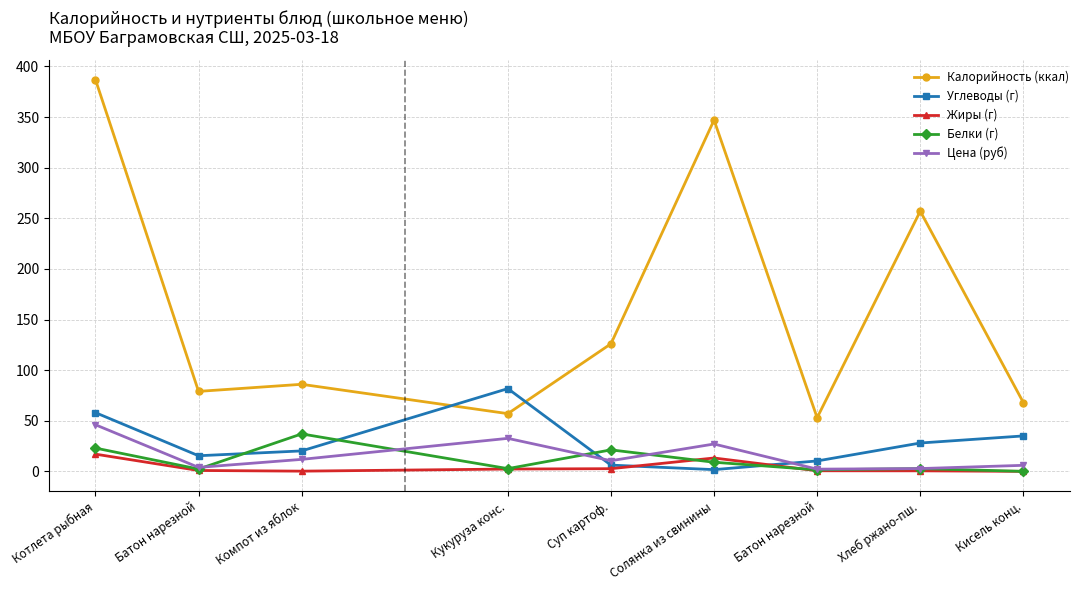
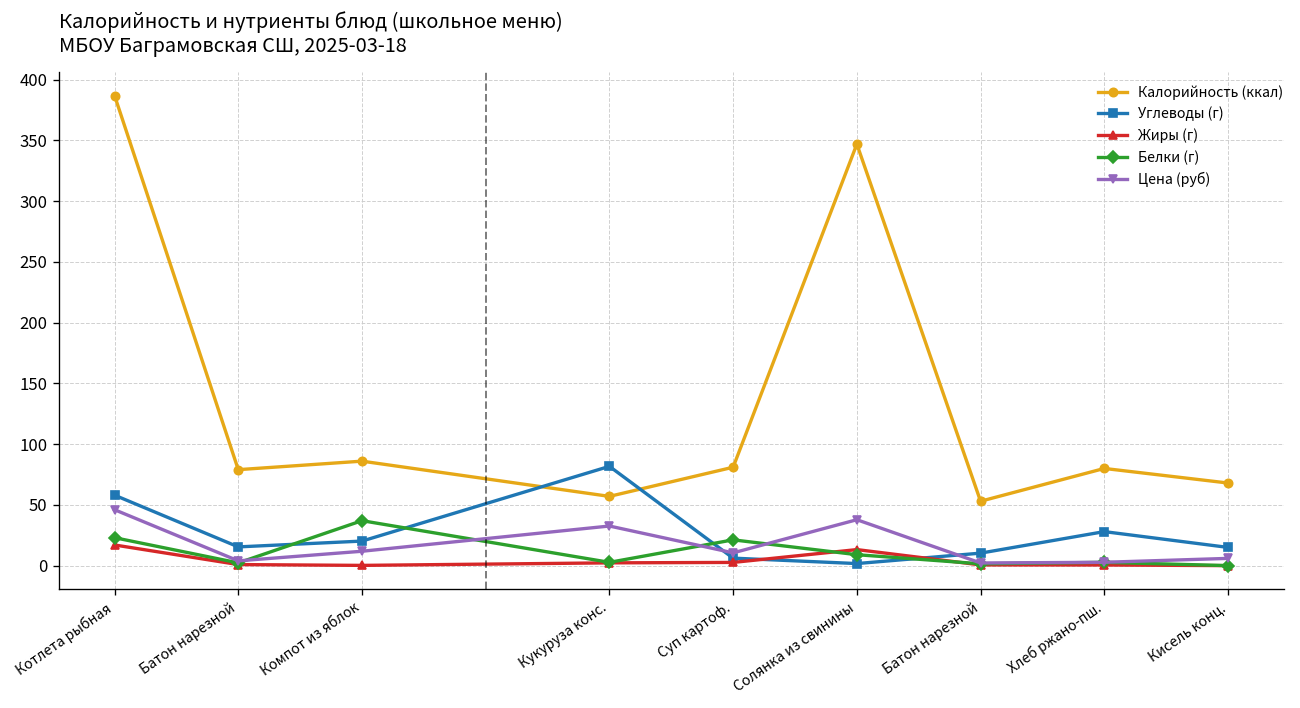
  {
    "Калорийность (ккал)": {
      "Котлета рыбная": 387,
      "Компот из яблок": 86,
      "Кукуруза конс.": 57,
-     "Суп картоф.": 126,
+     "Суп картоф.": 81,
      "Солянка из свинины": 347,
-     "Хлеб ржано-пш.": 257,
+     "Хлеб ржано-пш.": 80,
      "Кисель конц.": 68
    },
    "Углеводы (г)": {
      "Котлета рыбная": 58,
      "Компот из яблок": 20,
      "Кукуруза конс.": 82,
      "Суп картоф.": 6,
      "Солянка из свинины": 2,
      "Хлеб ржано-пш.": 28,
-     "Кисель конц.": 35
+     "Кисель конц.": 15
    },
    "Жиры (г)": {
      "Котлета рыбная": 17,
      "Компот из яблок": 0,
      "Суп картоф.": 3,
      "Солянка из свинины": 13
    },
    "Белки (г)": {
      "Котлета рыбная": 23,
      "Компот из яблок": 37,
      "Суп картоф.": 21,
      "Солянка из свинины": 9
    },
    "Цена (руб)": {
      "Котлета рыбная": 46,
      "Компот из яблок": 12,
      "Кукуруза конс.": 33,
      "Суп картоф.": 11,
-     "Солянка из свинины": 27,
+     "Солянка из свинины": 38,
      "Кисель конц.": 6
    }
  }
